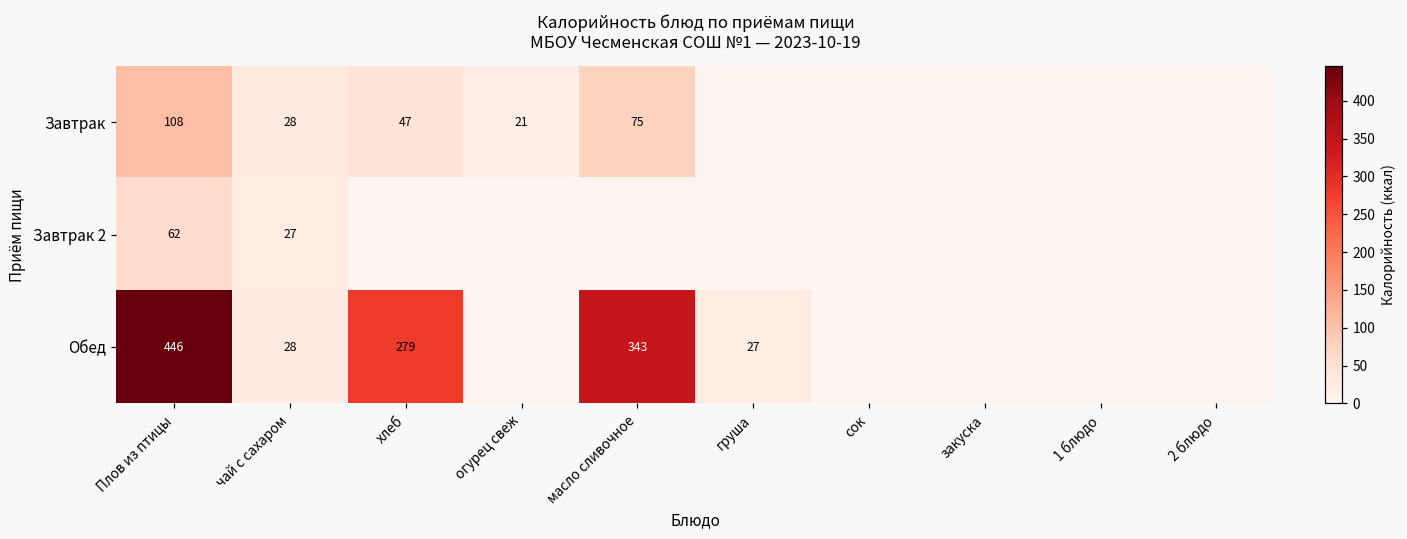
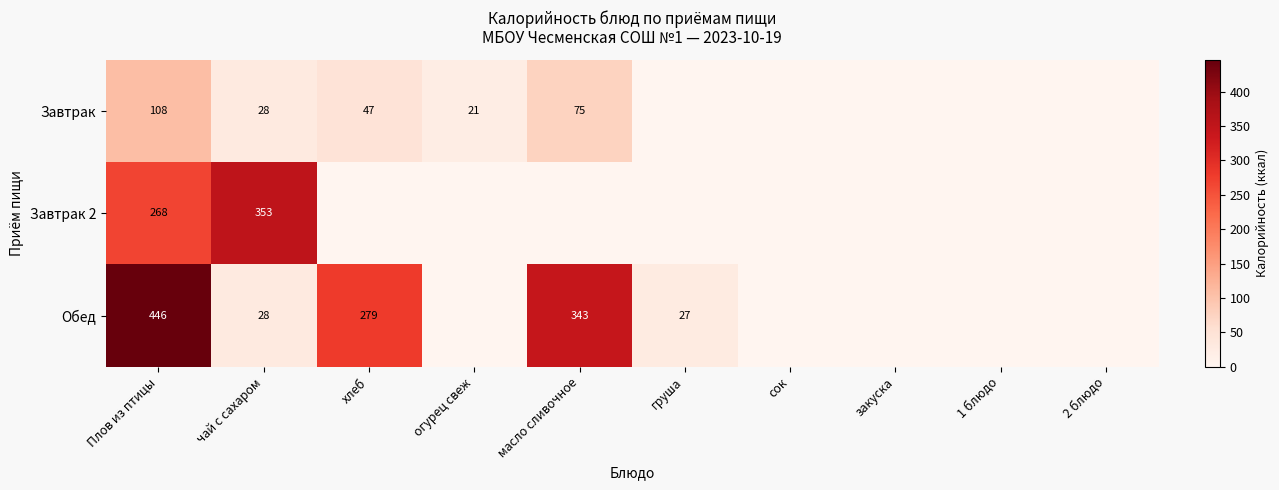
  {
    "Завтрак": {
      "Плов из птицы": 108,
      "чай с сахаром": 28,
      "хлеб": 47,
      "огурец свеж": 21,
      "масло сливочное": 75
    },
    "Завтрак 2": {
-     "Плов из птицы": 62,
-     "чай с сахаром": 27
+     "Плов из птицы": 268,
+     "чай с сахаром": 353
    },
    "Обед": {
      "Плов из птицы": 446,
      "чай с сахаром": 28,
      "хлеб": 279,
      "масло сливочное": 343,
      "груша": 27
    }
  }
